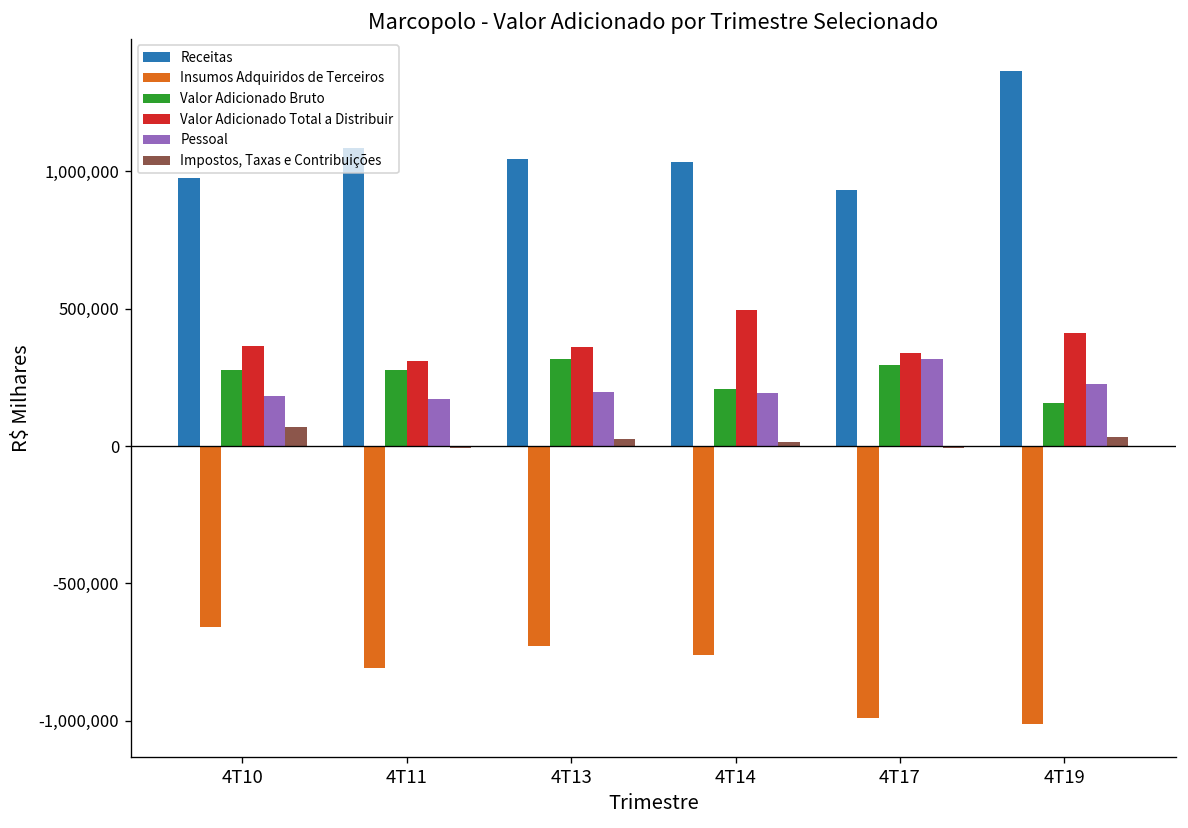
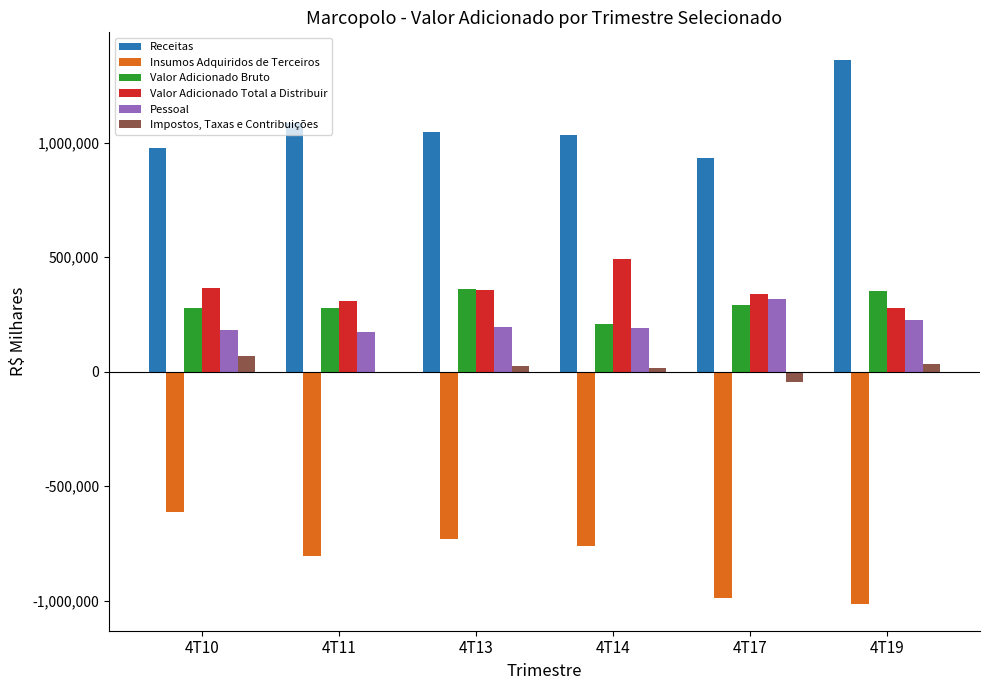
  {
    "Receitas": {
      "4T10": "980,000",
      "4T13": "1,040,000",
      "4T14": "1,030,000",
      "4T17": "930,000",
      "4T19": "1,360,000"
    },
    "Insumos Adquiridos de Terceiros": {
-     "4T10": "-660,000",
+     "4T10": "-610,000",
      "4T11": "-810,000",
      "4T13": "-730,000",
      "4T14": "-760,000",
      "4T17": "-990,000",
      "4T19": "-1,010,000"
    },
    "Valor Adicionado Bruto": {
      "4T10": "280,000",
      "4T11": "280,000",
-     "4T13": "320,000",
+     "4T13": "360,000",
      "4T14": "210,000",
      "4T17": "290,000",
-     "4T19": "160,000"
+     "4T19": "350,000"
    },
    "Valor Adicionado Total a Distribuir": {
      "4T10": "360,000",
      "4T11": "310,000",
      "4T13": "360,000",
      "4T14": "490,000",
      "4T17": "340,000",
-     "4T19": "410,000"
+     "4T19": "280,000"
    },
    "Pessoal": {
      "4T10": "180,000",
      "4T11": "170,000",
      "4T13": "200,000",
      "4T14": "190,000",
      "4T17": "320,000",
      "4T19": "230,000"
    },
    "Impostos, Taxas e Contribuições": {
      "4T10": "70,000",
      "4T13": "30,000",
      "4T14": "10,000",
-     "4T17": "-10,000",
+     "4T17": "-40,000",
      "4T19": "30,000"
    }
  }
